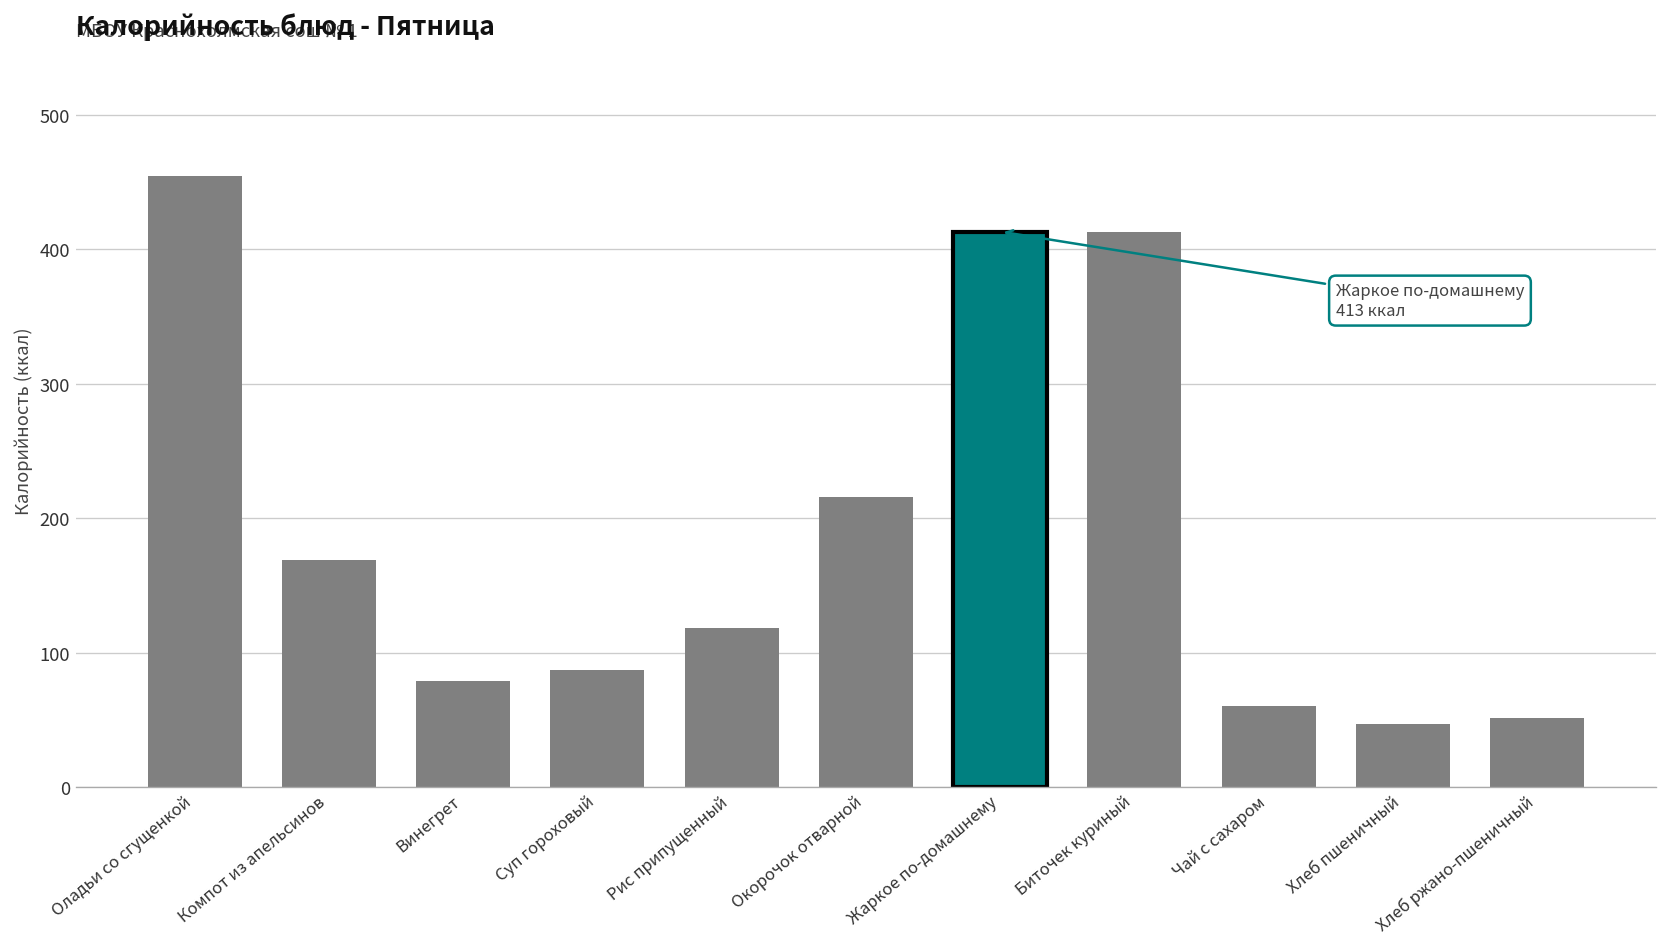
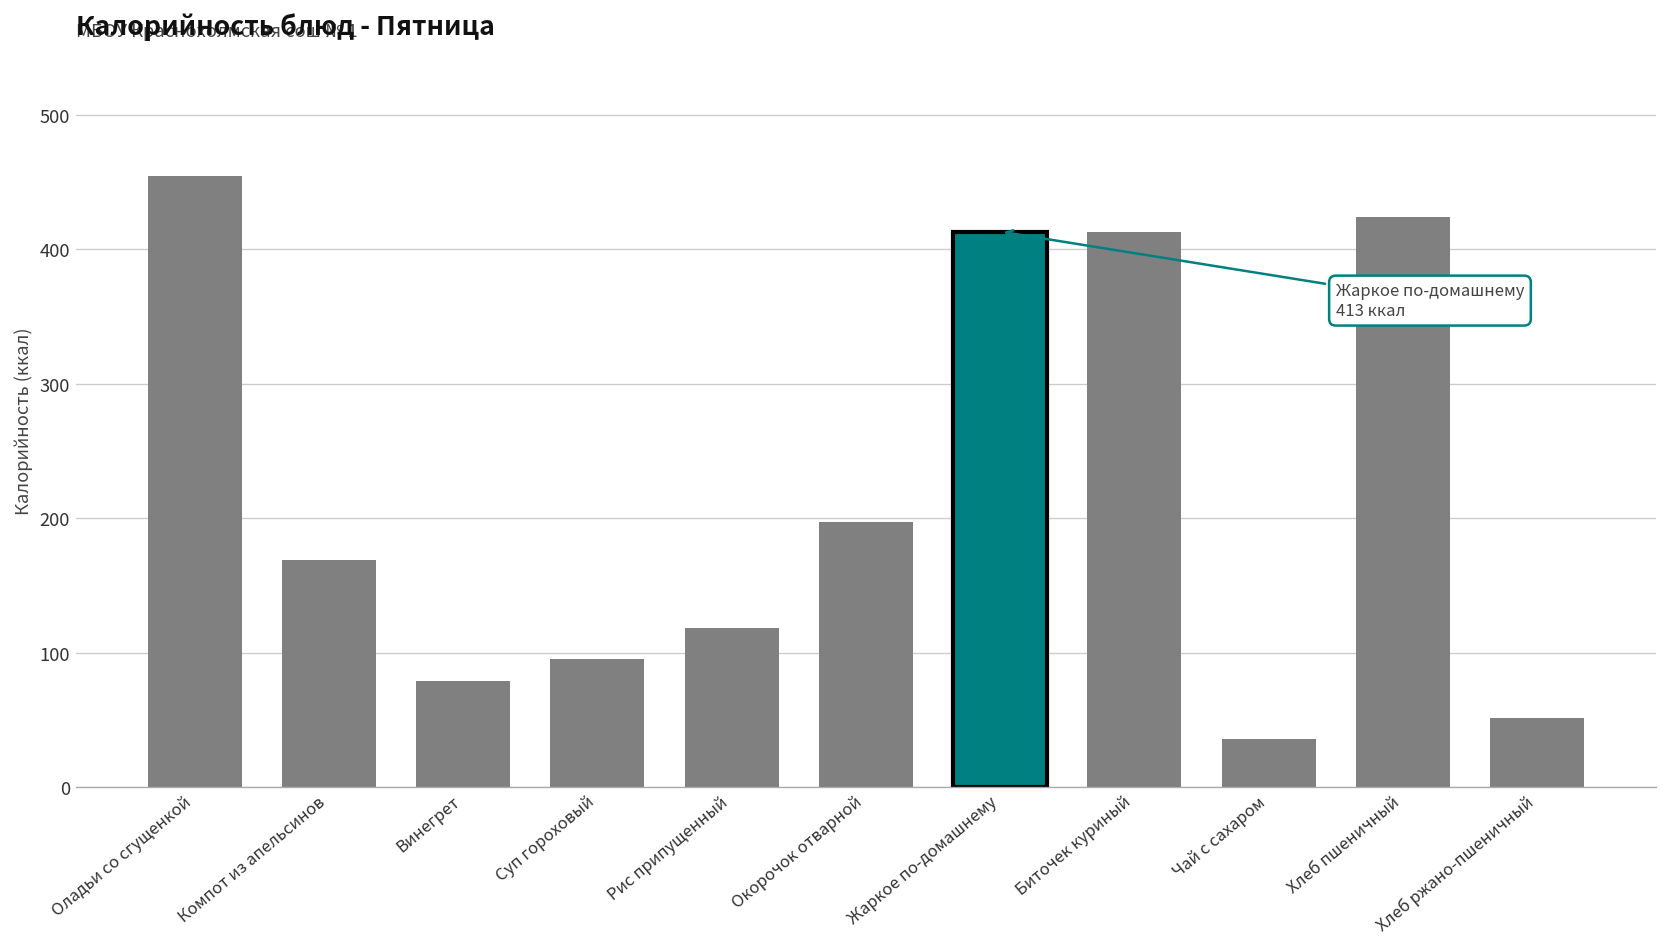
  {
    "Оладьи со сгущенкой": 454,
    "Компот из апельсинов": 169,
    "Винегрет": 79,
-   "Суп гороховый": 87,
+   "Суп гороховый": 95,
    "Рис припущенный": 118,
-   "Окорочок отварной": 216,
+   "Окорочок отварной": 197,
    "Жаркое по-домашнему": 413,
-   "Чай с сахаром": 60,
-   "Хлеб пшеничный": 47,
+   "Чай с сахаром": 36,
+   "Хлеб пшеничный": 424,
    "Хлеб ржано-пшеничный": 51
  }
